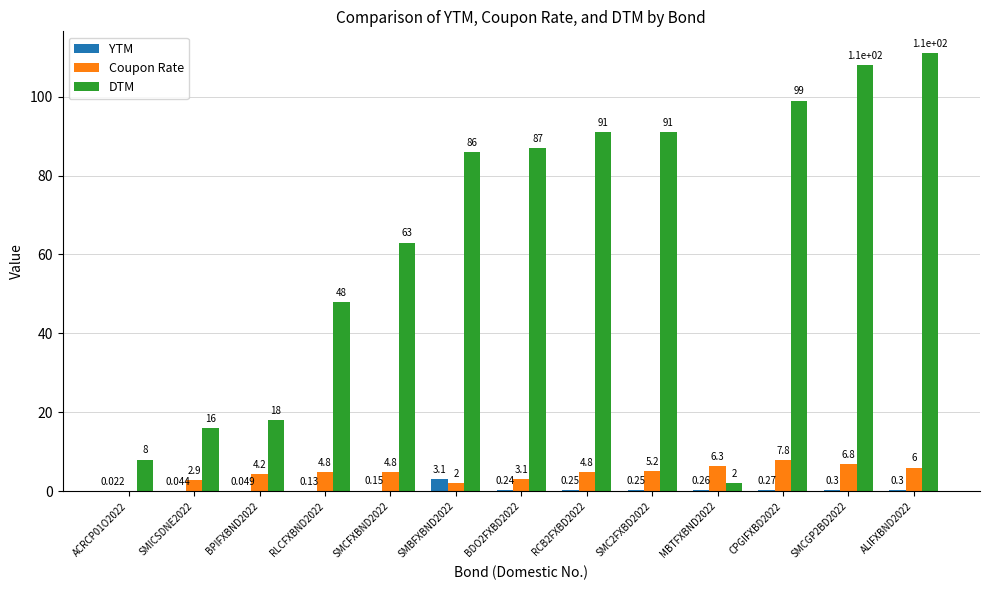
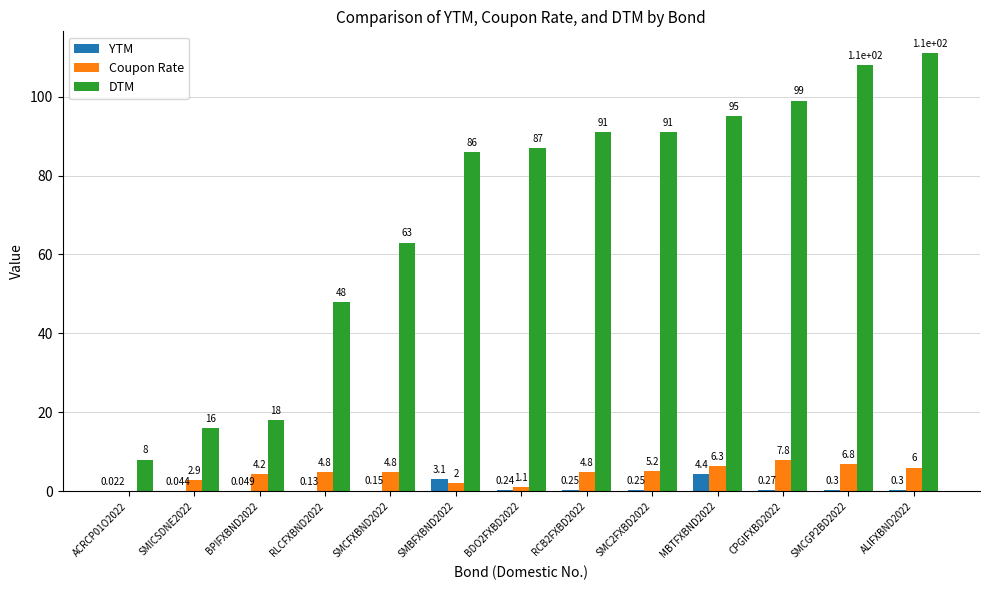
  {
    "YTM": {
      "ACRCP01O2022": 0.022,
      "SMICSDNE2022": 0.044,
      "BPIFXBND2022": 0.049,
      "RLCFXBND2022": 0.13,
      "SMCFXBND2022": 0.15,
      "SMBFXBND2022": 3.1,
      "BDO2FXBD2022": 0.24,
      "RCB2FXBD2022": 0.25,
      "SMC2FXBD2022": 0.25,
-     "MBTFXBND2022": 0.26,
+     "MBTFXBND2022": 4.4,
      "CPGIFXBD2022": 0.27,
      "SMCGP2BD2022": 0.3,
      "ALIFXBND2022": 0.3
    },
    "Coupon Rate": {
      "SMICSDNE2022": 2.9,
      "BPIFXBND2022": 4.2,
      "RLCFXBND2022": 4.8,
      "SMCFXBND2022": 4.8,
      "SMBFXBND2022": 2,
-     "BDO2FXBD2022": 3.1,
+     "BDO2FXBD2022": 1.1,
      "RCB2FXBD2022": 4.8,
      "SMC2FXBD2022": 5.2,
      "MBTFXBND2022": 6.3,
      "CPGIFXBD2022": 7.8,
      "SMCGP2BD2022": 6.8,
      "ALIFXBND2022": 6
    },
    "DTM": {
      "ACRCP01O2022": 8,
      "SMICSDNE2022": 16,
      "BPIFXBND2022": 18,
      "RLCFXBND2022": 48,
      "SMCFXBND2022": 63,
      "SMBFXBND2022": 86,
      "BDO2FXBD2022": 87,
      "RCB2FXBD2022": 91,
      "SMC2FXBD2022": 91,
-     "MBTFXBND2022": 2,
+     "MBTFXBND2022": 95,
      "CPGIFXBD2022": 99
    }
  }
